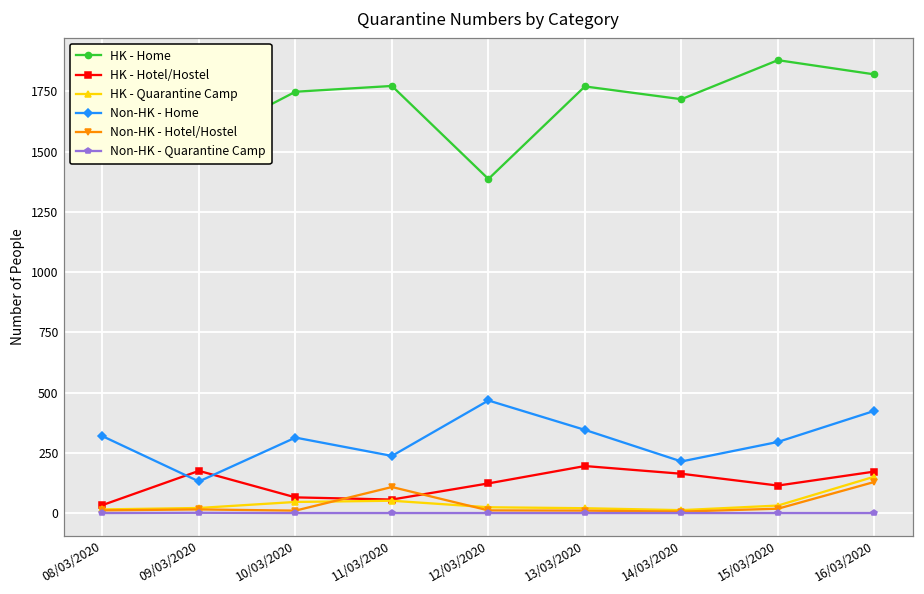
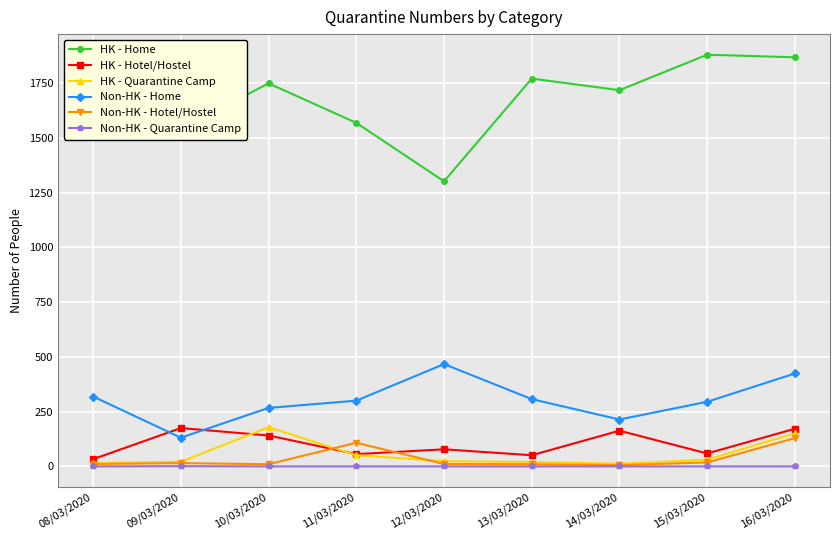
  {
    "HK - Home": {
      "10/03/2020": 1750,
-     "11/03/2020": 1770,
-     "12/03/2020": 1390,
+     "11/03/2020": 1570,
+     "12/03/2020": 1300,
      "13/03/2020": 1770,
      "14/03/2020": 1720,
      "15/03/2020": 1880,
-     "16/03/2020": 1820
+     "16/03/2020": 1870
    },
    "HK - Hotel/Hostel": {
      "08/03/2020": 30,
      "09/03/2020": 180,
-     "10/03/2020": 70,
-     "12/03/2020": 120,
-     "13/03/2020": 200,
+     "10/03/2020": 140,
+     "12/03/2020": 80,
+     "13/03/2020": 50,
      "14/03/2020": 160,
-     "15/03/2020": 110,
+     "15/03/2020": 60,
      "16/03/2020": 170
    },
    "HK - Quarantine Camp": {
-     "10/03/2020": 50,
+     "10/03/2020": 180,
      "12/03/2020": 20,
      "15/03/2020": 30,
      "16/03/2020": 150
    },
    "Non-HK - Home": {
      "08/03/2020": 320,
      "09/03/2020": 130,
-     "10/03/2020": 310,
-     "11/03/2020": 240,
+     "10/03/2020": 270,
+     "11/03/2020": 300,
      "12/03/2020": 470,
-     "13/03/2020": 350,
+     "13/03/2020": 310,
      "14/03/2020": 210,
      "15/03/2020": 300,
      "16/03/2020": 420
    },
    "Non-HK - Hotel/Hostel": {
      "11/03/2020": 110,
      "15/03/2020": 20,
      "16/03/2020": 130
    },
    "Non-HK - Quarantine Camp": {
      "09/03/2020": 0,
      "11/03/2020": 0,
      "15/03/2020": 0,
      "16/03/2020": 0
    }
  }
